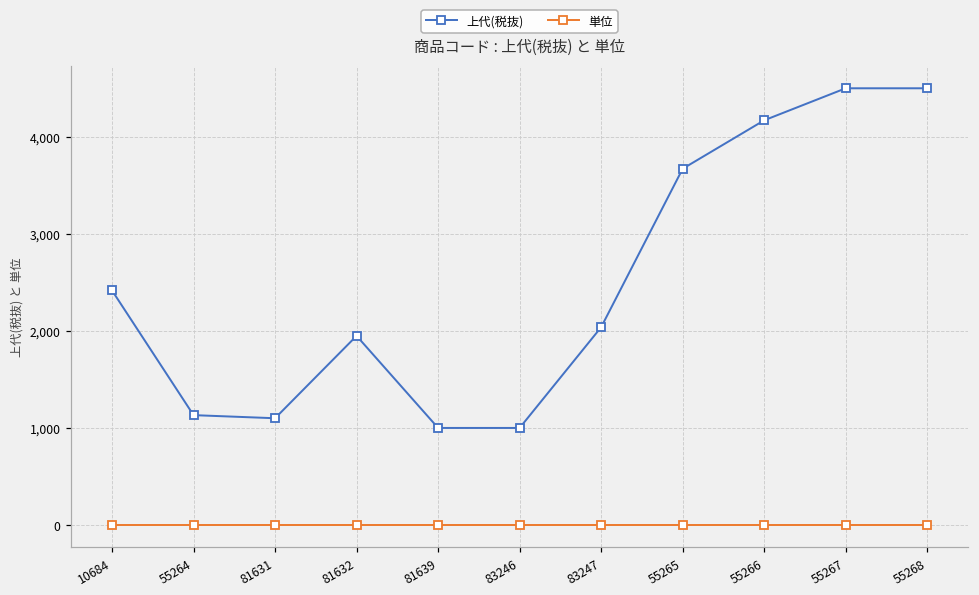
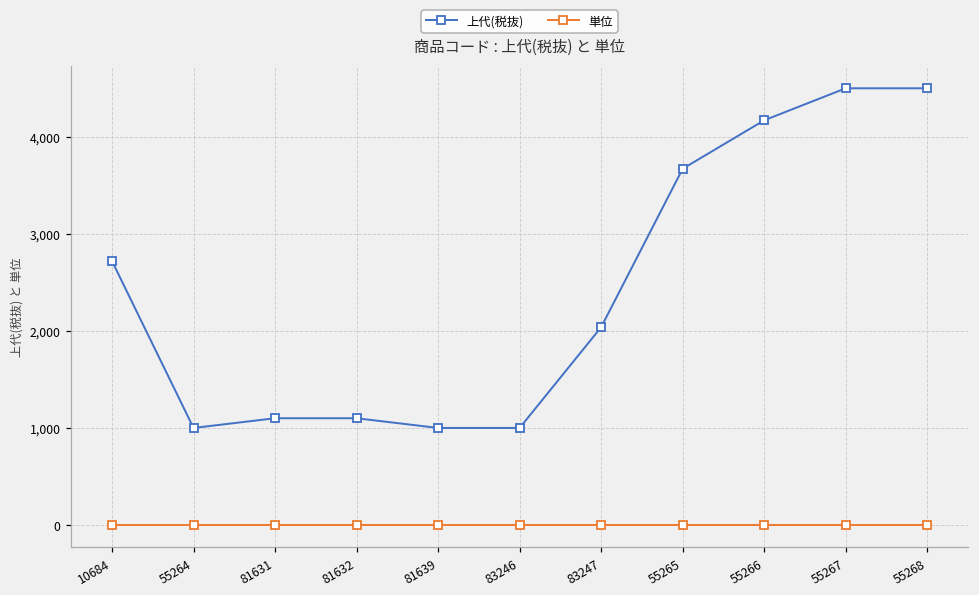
  {
    "上代(税抜)": {
-     "10684": "2,400",
-     "55264": "1,100",
+     "10684": "2,700",
+     "55264": "1,000",
      "81631": "1,100",
-     "81632": "1,900",
+     "81632": "1,100",
      "81639": "1,000",
      "83246": "1,000",
      "83247": "2,000",
      "55265": "3,700",
      "55266": "4,200",
      "55267": "4,500",
      "55268": "4,500"
    },
    "単位": {
      "10684": "0",
      "55264": "0",
      "81631": "0",
      "81632": "0",
      "81639": "0",
      "83246": "0",
      "83247": "0",
      "55265": "0",
      "55266": "0",
      "55267": "0",
      "55268": "0"
    }
  }
